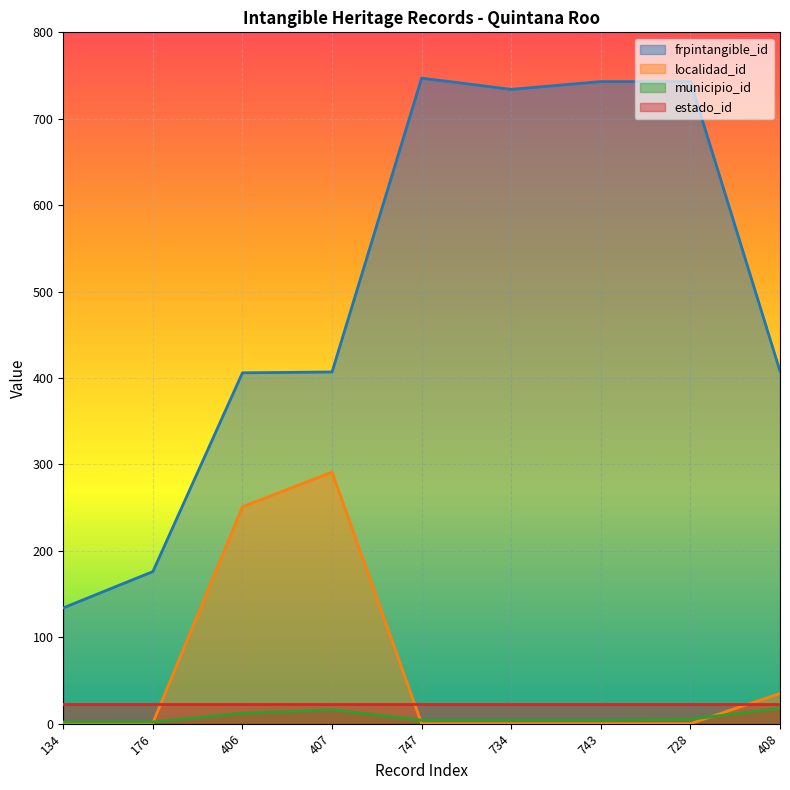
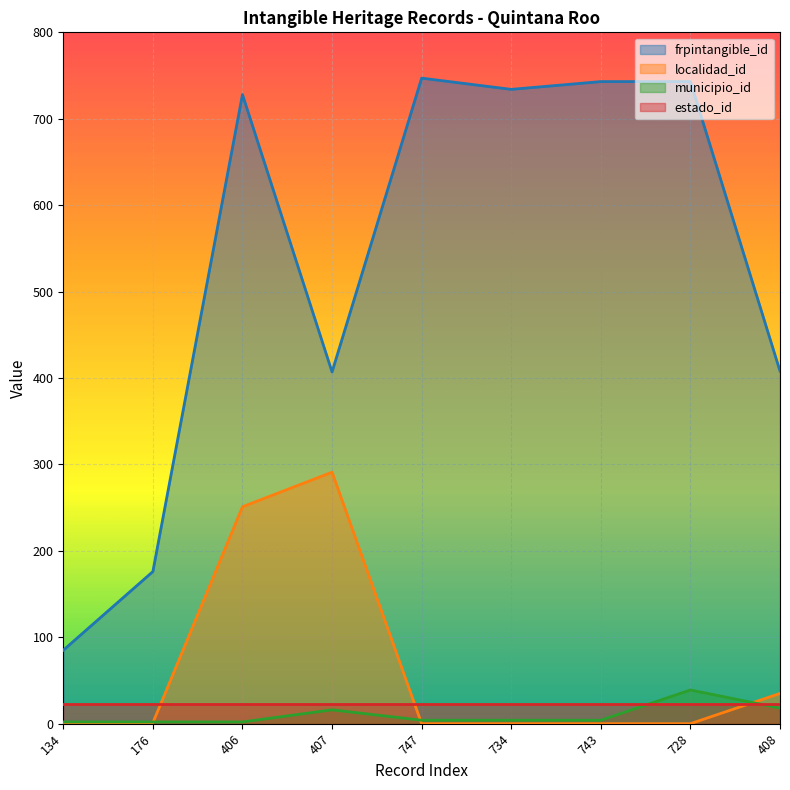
  {
    "frpintangible_id": {
-     "134": 130,
+     "134": 90,
      "176": 180,
-     "406": 410,
+     "406": 730,
      "407": 410,
      "747": 750,
      "734": 730,
      "743": 740,
      "408": 410
    },
    "localidad_id": {
      "406": 250,
      "407": 290,
      "747": 0,
      "734": 0,
      "743": 0,
      "728": 0,
      "408": 40
    },
    "municipio_id": {
-     "406": 10,
+     "406": 0,
      "407": 20,
      "747": 0,
      "734": 0,
      "743": 0,
-     "728": 10,
+     "728": 40,
      "408": 20
    },
    "estado_id": {
      "134": 20,
      "176": 20,
      "406": 20,
      "407": 20,
      "747": 20,
      "734": 20,
      "743": 20,
      "728": 20,
      "408": 20
    }
  }
